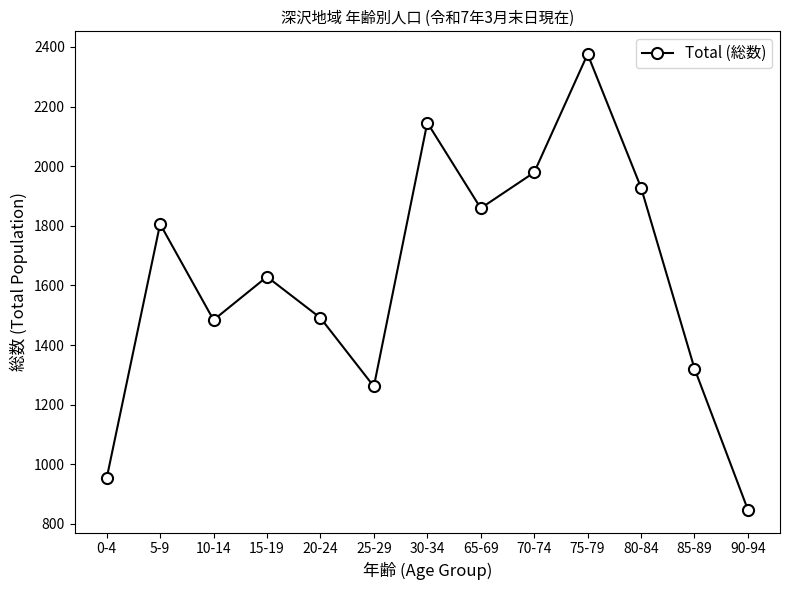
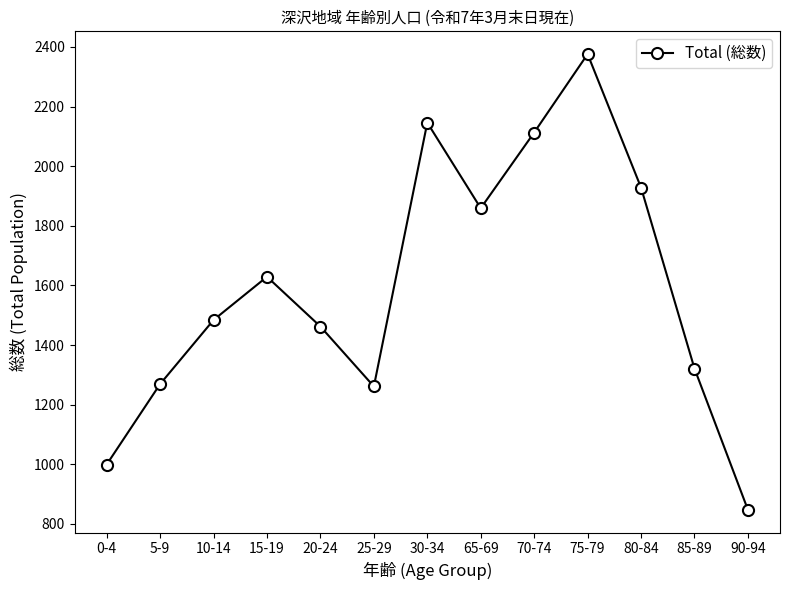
  {
-   "0-4": 950,
-   "5-9": 1810,
+   "0-4": 1000,
+   "5-9": 1270,
    "10-14": 1480,
    "15-19": 1630,
-   "20-24": 1490,
+   "20-24": 1460,
    "25-29": 1260,
    "30-34": 2150,
    "65-69": 1860,
-   "70-74": 1980,
+   "70-74": 2110,
    "75-79": 2380,
    "80-84": 1930,
    "85-89": 1320,
    "90-94": 850
  }
